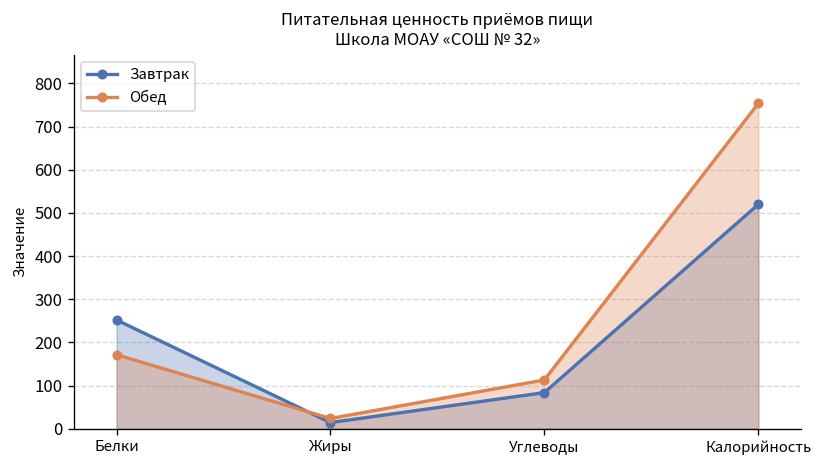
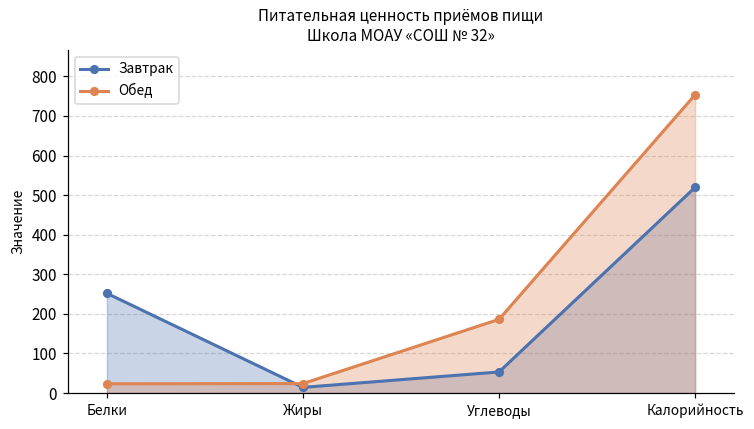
  {
    "Завтрак": {
      "Белки": 250,
      "Жиры": 10,
-     "Углеводы": 80,
+     "Углеводы": 50,
      "Калорийность": 520
    },
    "Обед": {
-     "Белки": 170,
+     "Белки": 20,
      "Жиры": 20,
-     "Углеводы": 110,
+     "Углеводы": 190,
      "Калорийность": 750
    }
  }
